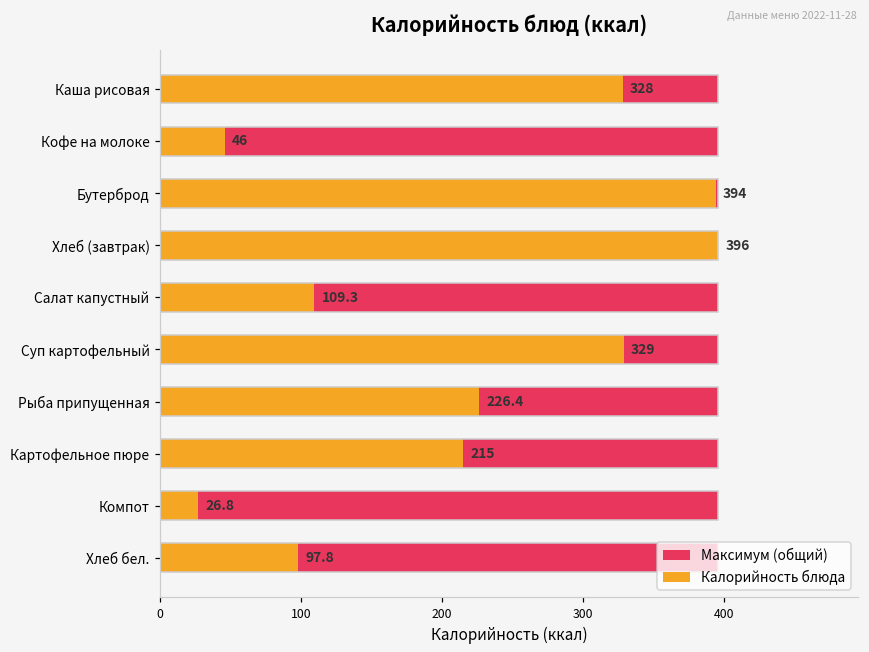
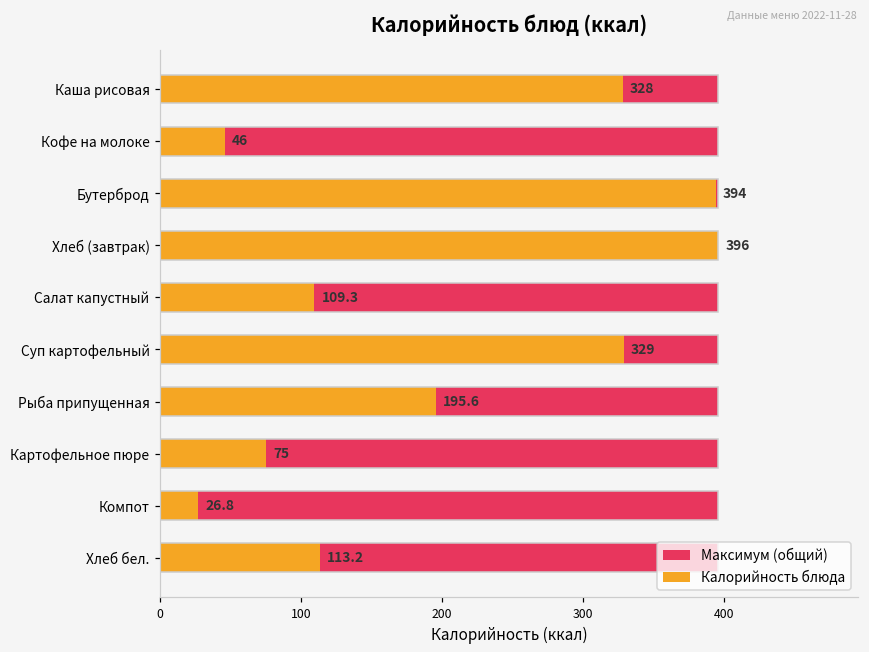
  {
    "Максимум (общий)": {
      "Хлеб (завтрак)": 396
    },
    "Калорийность блюда": {
      "Хлеб (завтрак)": 396,
-     "Рыба припущенная": 226.4,
-     "Картофельное пюре": 215,
-     "Хлеб бел.": 97.8
+     "Рыба припущенная": 195.6,
+     "Картофельное пюре": 75,
+     "Хлеб бел.": 113.2
    }
  }
